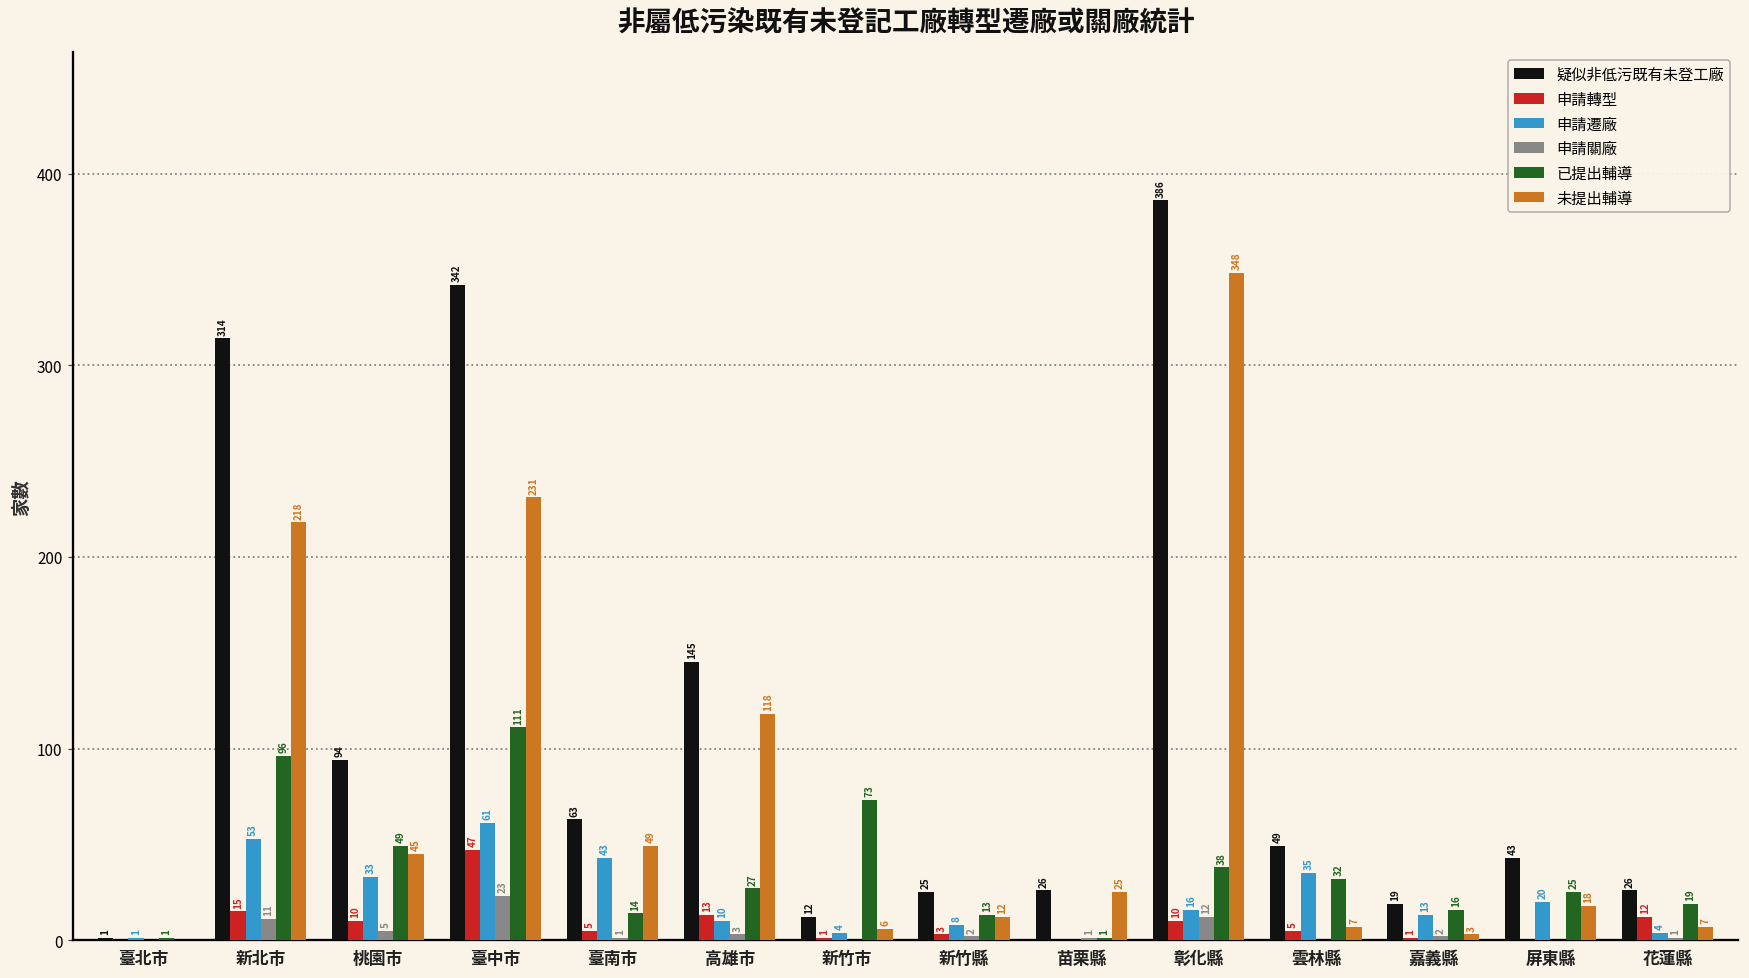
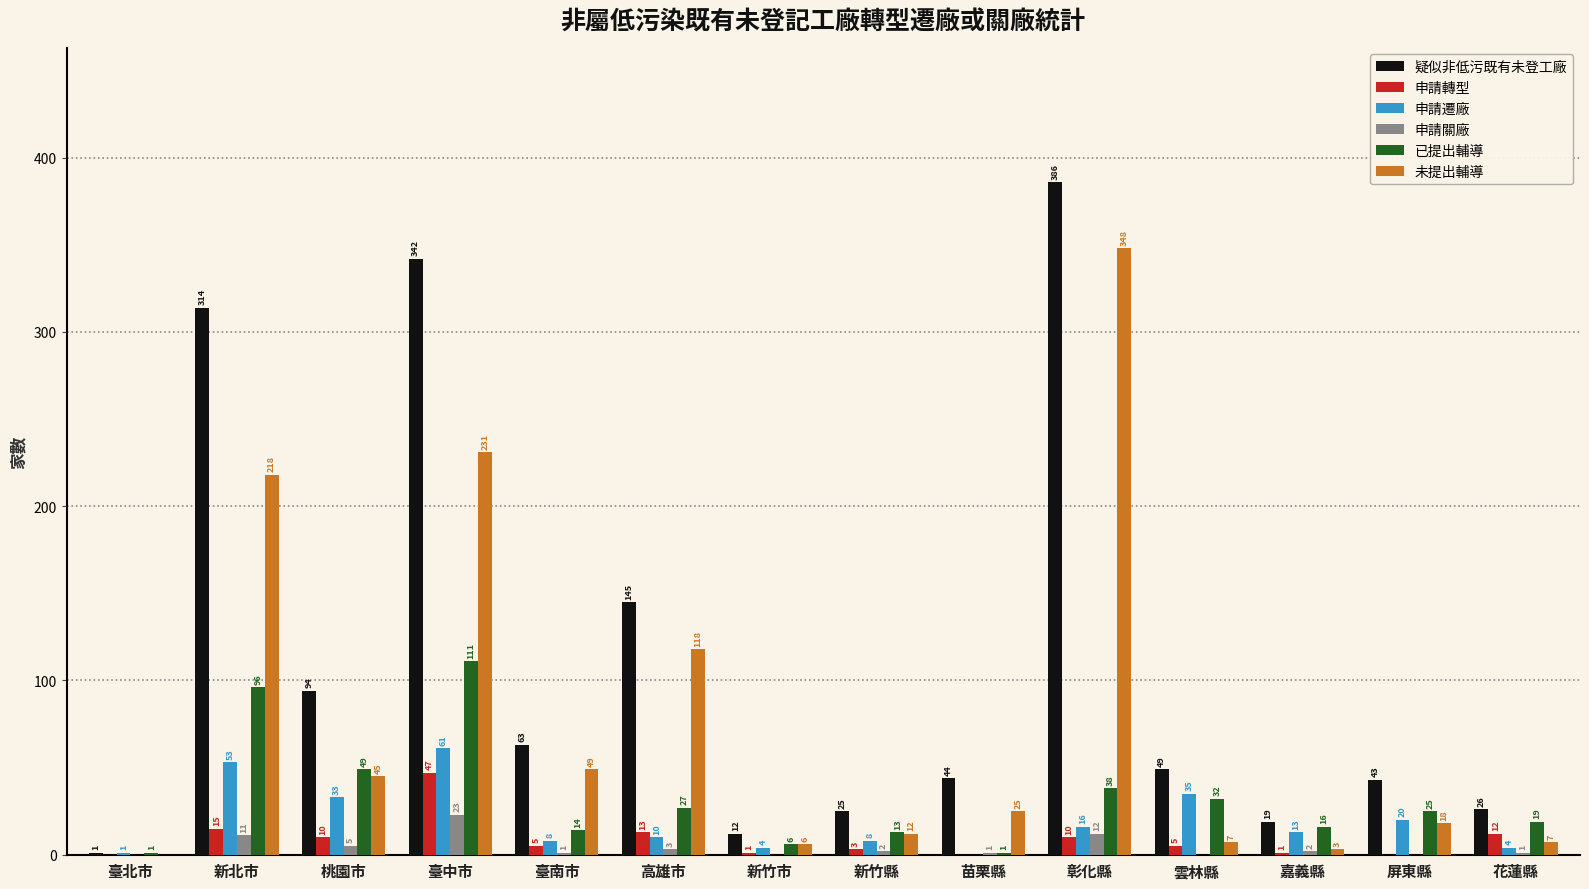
  {
    "疑似非低污既有未登工廠": {
      "臺北市": 1,
      "新北市": 314,
      "桃園市": 94,
      "臺中市": 342,
      "臺南市": 63,
      "高雄市": 145,
      "新竹市": 12,
      "新竹縣": 25,
-     "苗栗縣": 26,
+     "苗栗縣": 44,
      "彰化縣": 386,
      "雲林縣": 49,
      "嘉義縣": 19,
      "屏東縣": 43,
      "花蓮縣": 26
    },
    "申請轉型": {
      "新北市": 15,
      "桃園市": 10,
      "臺中市": 47,
      "臺南市": 5,
      "高雄市": 13,
      "新竹市": 1,
      "新竹縣": 3,
      "彰化縣": 10,
      "雲林縣": 5,
      "嘉義縣": 1,
      "花蓮縣": 12
    },
    "申請遷廠": {
      "臺北市": 1,
      "新北市": 53,
      "桃園市": 33,
      "臺中市": 61,
-     "臺南市": 43,
+     "臺南市": 8,
      "高雄市": 10,
      "新竹市": 4,
      "新竹縣": 8,
      "彰化縣": 16,
      "雲林縣": 35,
      "嘉義縣": 13,
      "屏東縣": 20,
      "花蓮縣": 4
    },
    "申請關廠": {
      "新北市": 11,
      "桃園市": 5,
      "臺中市": 23,
      "臺南市": 1,
      "高雄市": 3,
      "新竹縣": 2,
      "苗栗縣": 1,
      "彰化縣": 12,
      "嘉義縣": 2,
      "花蓮縣": 1
    },
    "已提出輔導": {
      "臺北市": 1,
      "新北市": 96,
      "桃園市": 49,
      "臺中市": 111,
      "臺南市": 14,
      "高雄市": 27,
-     "新竹市": 73,
+     "新竹市": 6,
      "新竹縣": 13,
      "苗栗縣": 1,
      "彰化縣": 38,
      "雲林縣": 32,
      "嘉義縣": 16,
      "屏東縣": 25,
      "花蓮縣": 19
    },
    "未提出輔導": {
      "新北市": 218,
      "桃園市": 45,
      "臺中市": 231,
      "臺南市": 49,
      "高雄市": 118,
      "新竹市": 6,
      "新竹縣": 12,
      "苗栗縣": 25,
      "彰化縣": 348,
      "雲林縣": 7,
      "嘉義縣": 3,
      "屏東縣": 18,
      "花蓮縣": 7
    }
  }
